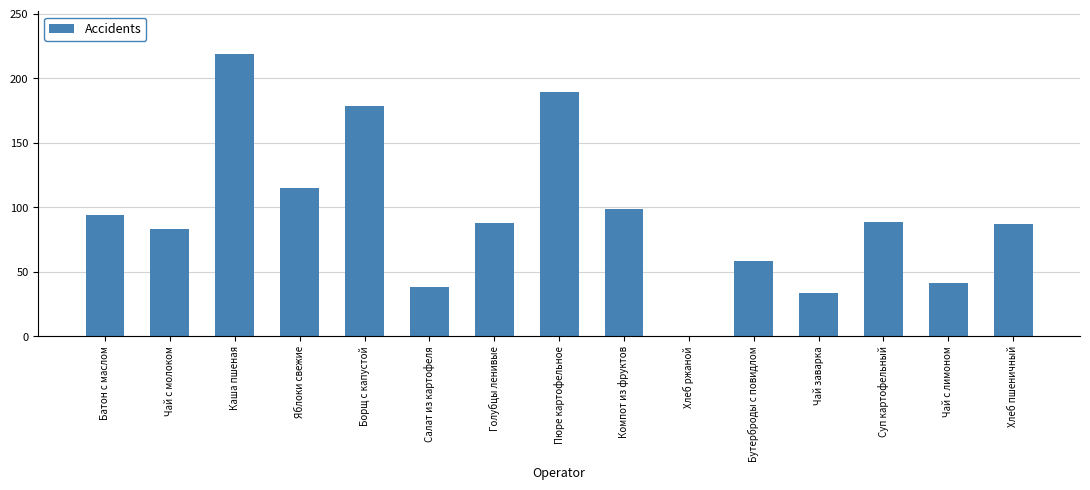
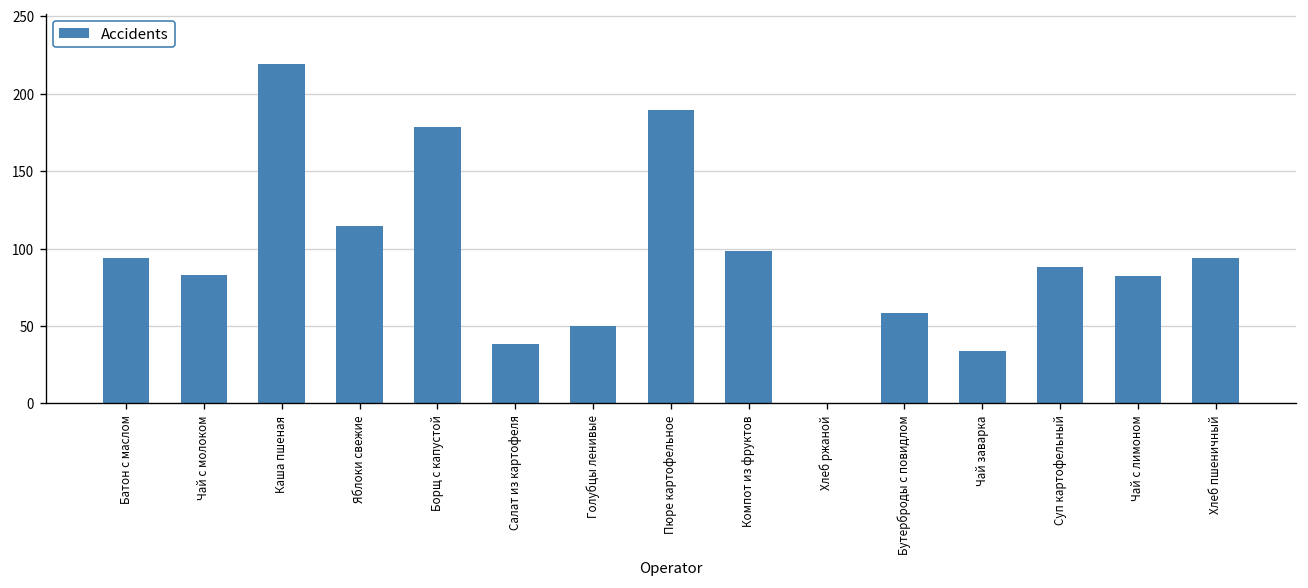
  {
    "Батон с маслом": 94,
    "Чай с молоком": 83,
    "Каша пшеная": 219,
    "Яблоки свежие": 115,
    "Борщ с капустой": 178,
    "Салат из картофеля": 38,
-   "Голубцы ленивые": 88,
+   "Голубцы ленивые": 50,
    "Пюре картофельное": 189,
    "Компот из фруктов": 98,
    "Хлеб ржаной": 0,
    "Бутерброды с повидлом": 58,
    "Чай заварка": 34,
    "Суп картофельный": 88,
-   "Чай с лимоном": 41,
-   "Хлеб пшеничный": 87
+   "Чай с лимоном": 82,
+   "Хлеб пшеничный": 94
  }
